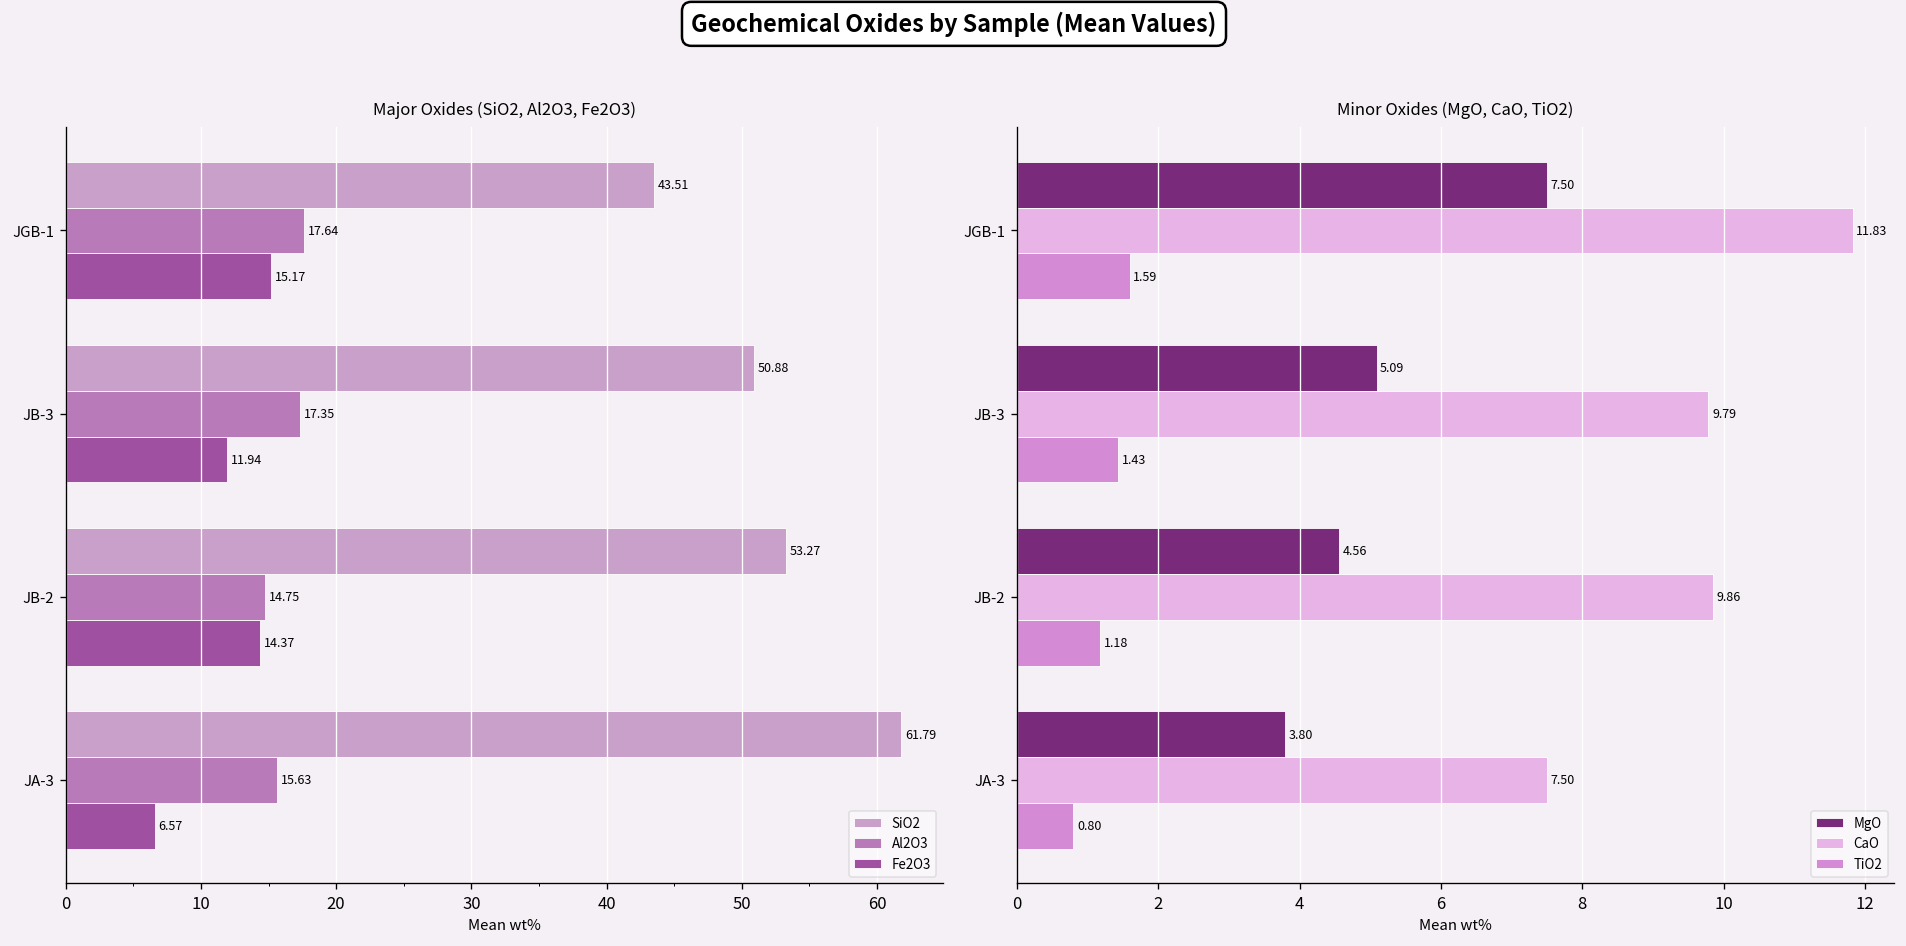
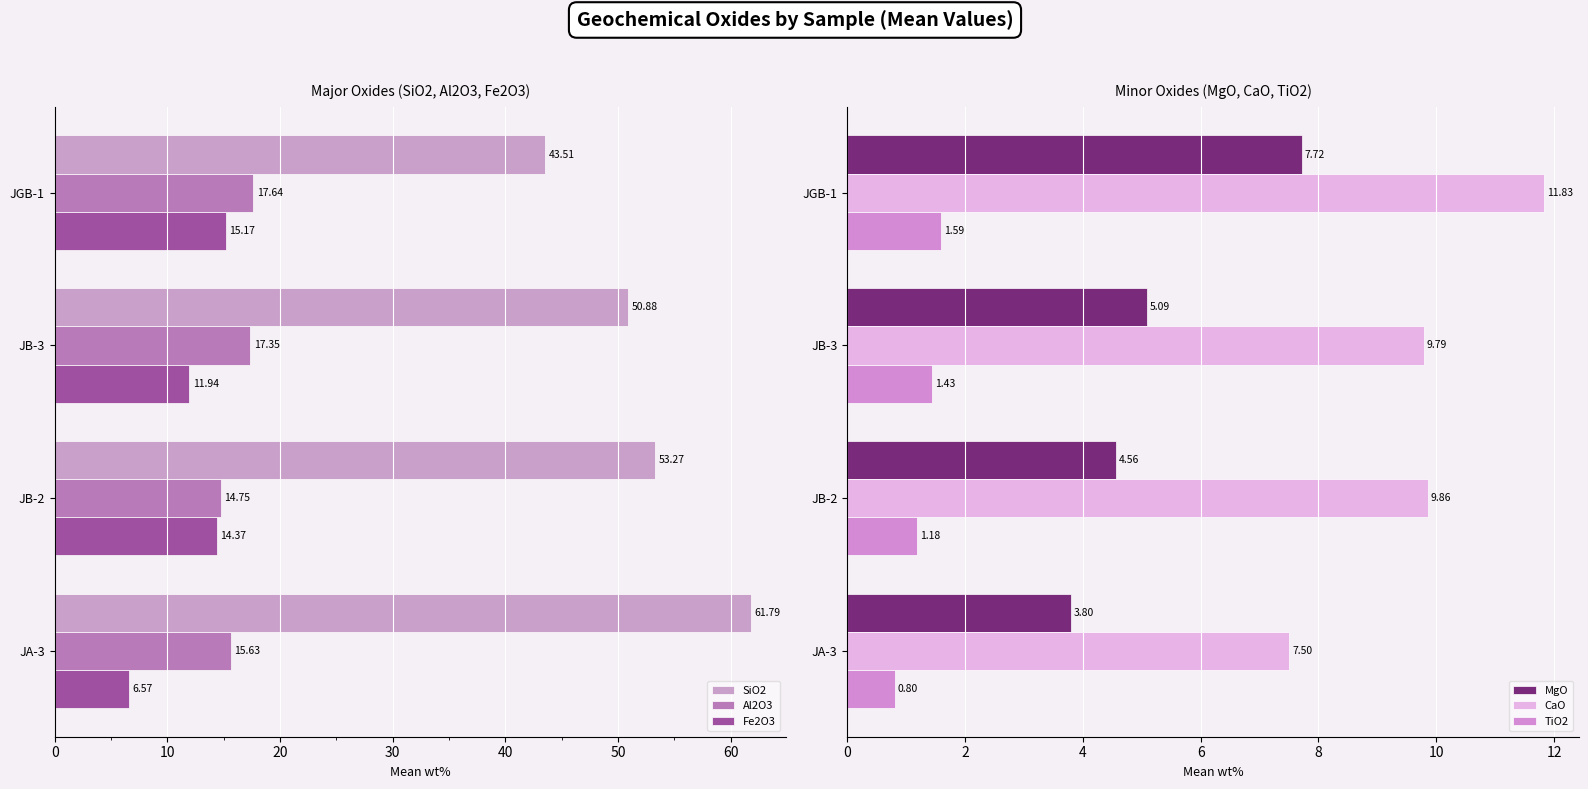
  {
    "Minor Oxides (MgO, CaO, TiO2)": {
      "MgO": {
-       "JGB-1": 7.50,
+       "JGB-1": 7.72,
        "JB-3": 5.09,
        "JB-2": 4.56,
        "JA-3": 3.80
      }
    }
  }
